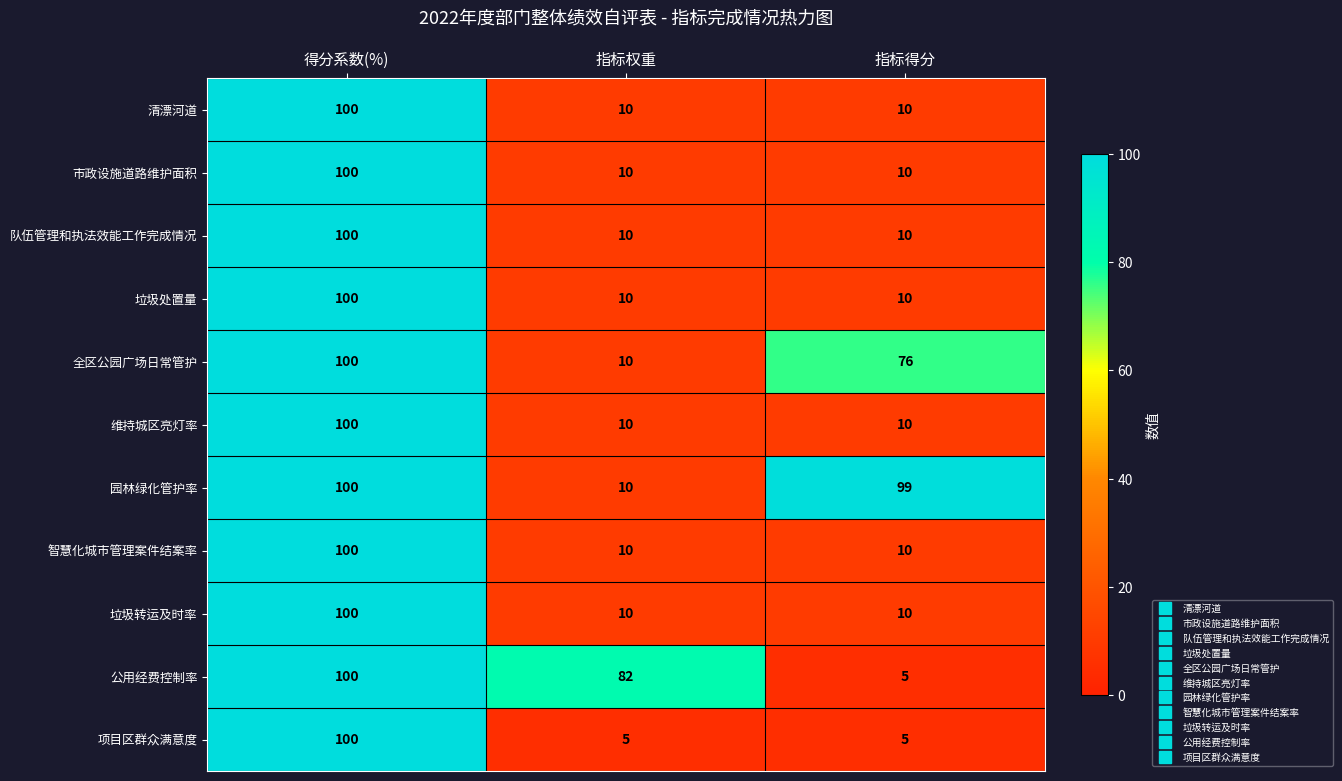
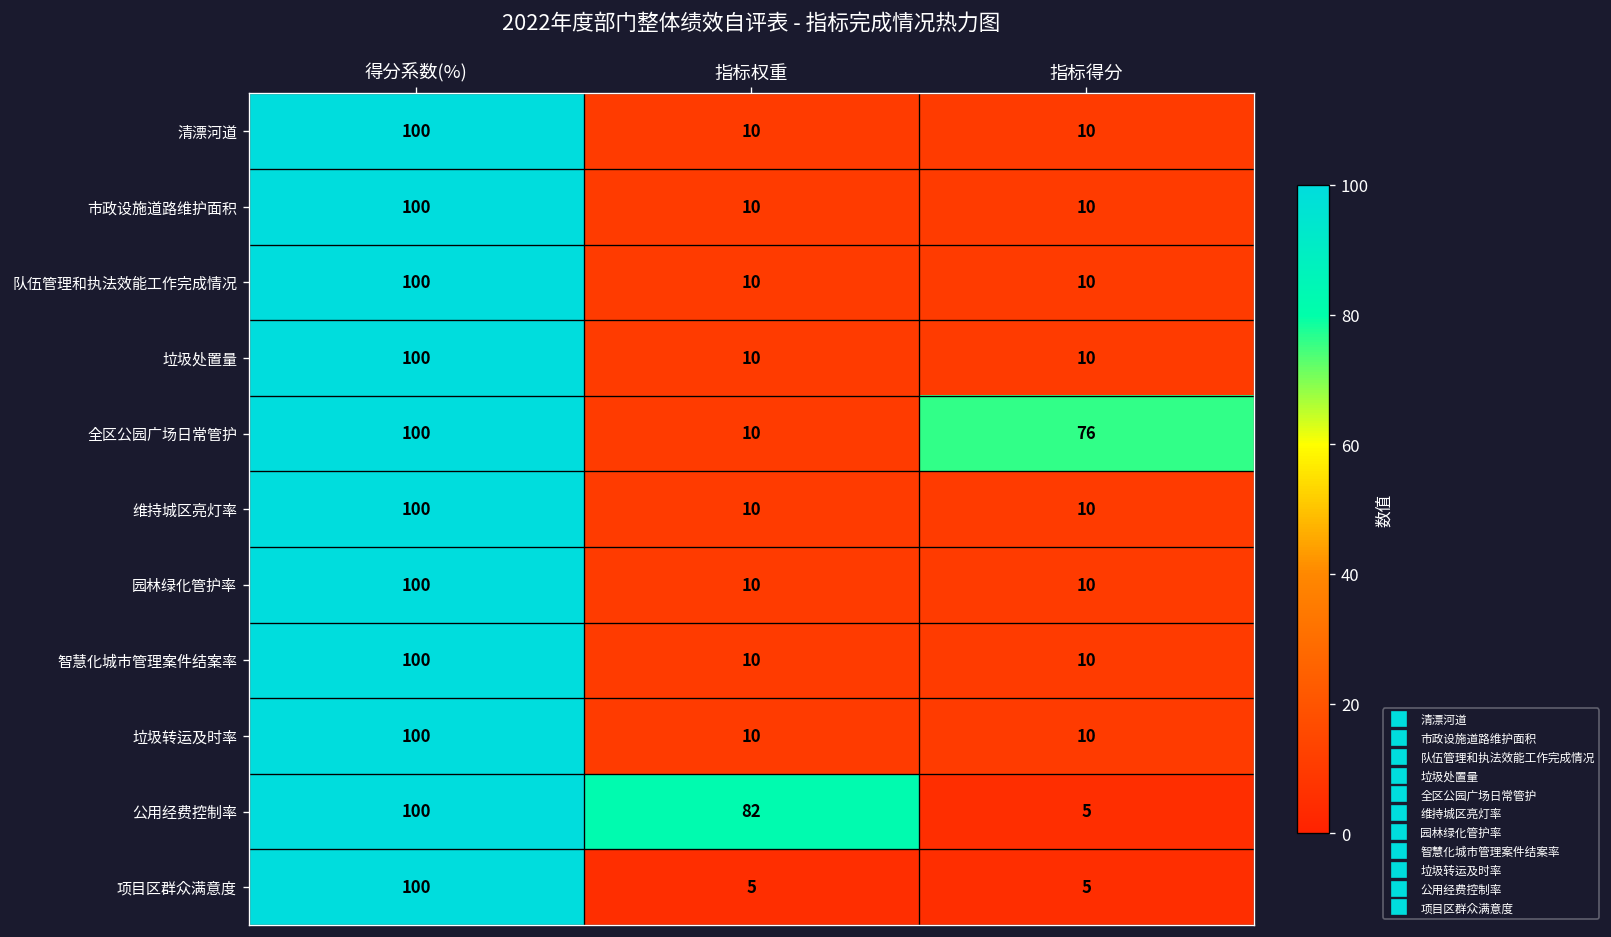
  {
    "清漂河道": {
      "得分系数(%)": 100,
      "指标权重": 10,
      "指标得分": 10
    },
    "市政设施道路维护面积": {
      "得分系数(%)": 100,
      "指标权重": 10,
      "指标得分": 10
    },
    "队伍管理和执法效能工作完成情况": {
      "得分系数(%)": 100,
      "指标权重": 10,
      "指标得分": 10
    },
    "垃圾处置量": {
      "得分系数(%)": 100,
      "指标权重": 10,
      "指标得分": 10
    },
    "全区公园广场日常管护": {
      "得分系数(%)": 100,
      "指标权重": 10,
      "指标得分": 76
    },
    "维持城区亮灯率": {
      "得分系数(%)": 100,
      "指标权重": 10,
      "指标得分": 10
    },
    "园林绿化管护率": {
      "得分系数(%)": 100,
      "指标权重": 10,
-     "指标得分": 99
+     "指标得分": 10
    },
    "智慧化城市管理案件结案率": {
      "得分系数(%)": 100,
      "指标权重": 10,
      "指标得分": 10
    },
    "垃圾转运及时率": {
      "得分系数(%)": 100,
      "指标权重": 10,
      "指标得分": 10
    },
    "公用经费控制率": {
      "得分系数(%)": 100,
      "指标权重": 82,
      "指标得分": 5
    },
    "项目区群众满意度": {
      "得分系数(%)": 100,
      "指标权重": 5,
      "指标得分": 5
    }
  }
